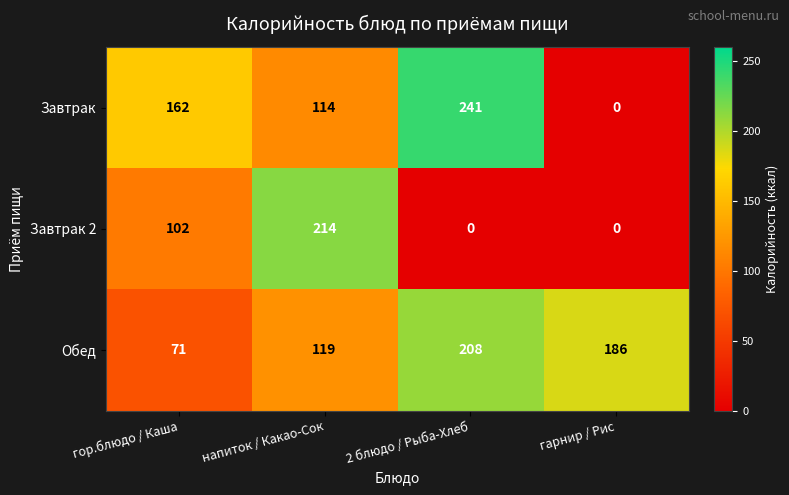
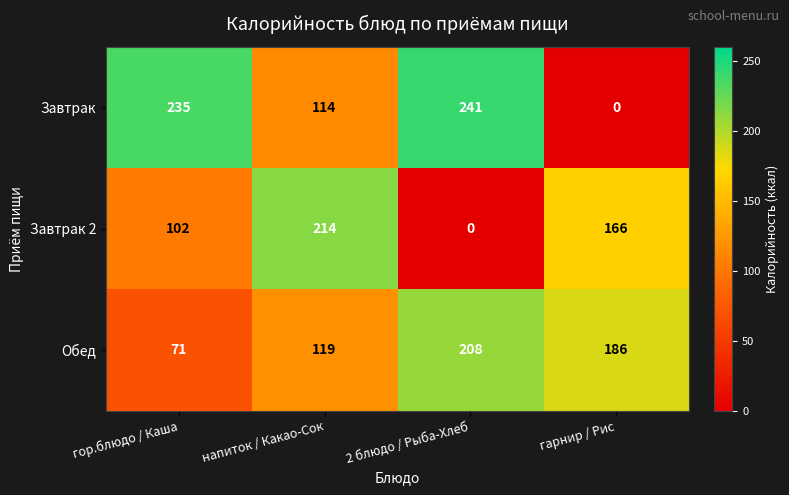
  {
    "Завтрак": {
-     "гор.блюдо / Каша": 162,
+     "гор.блюдо / Каша": 235,
      "напиток / Какао-Сок": 114,
      "2 блюдо / Рыба-Хлеб": 241,
      "гарнир / Рис": 0
    },
    "Завтрак 2": {
      "гор.блюдо / Каша": 102,
      "напиток / Какао-Сок": 214,
      "2 блюдо / Рыба-Хлеб": 0,
-     "гарнир / Рис": 0
+     "гарнир / Рис": 166
    },
    "Обед": {
      "гор.блюдо / Каша": 71,
      "напиток / Какао-Сок": 119,
      "2 блюдо / Рыба-Хлеб": 208,
      "гарнир / Рис": 186
    }
  }
